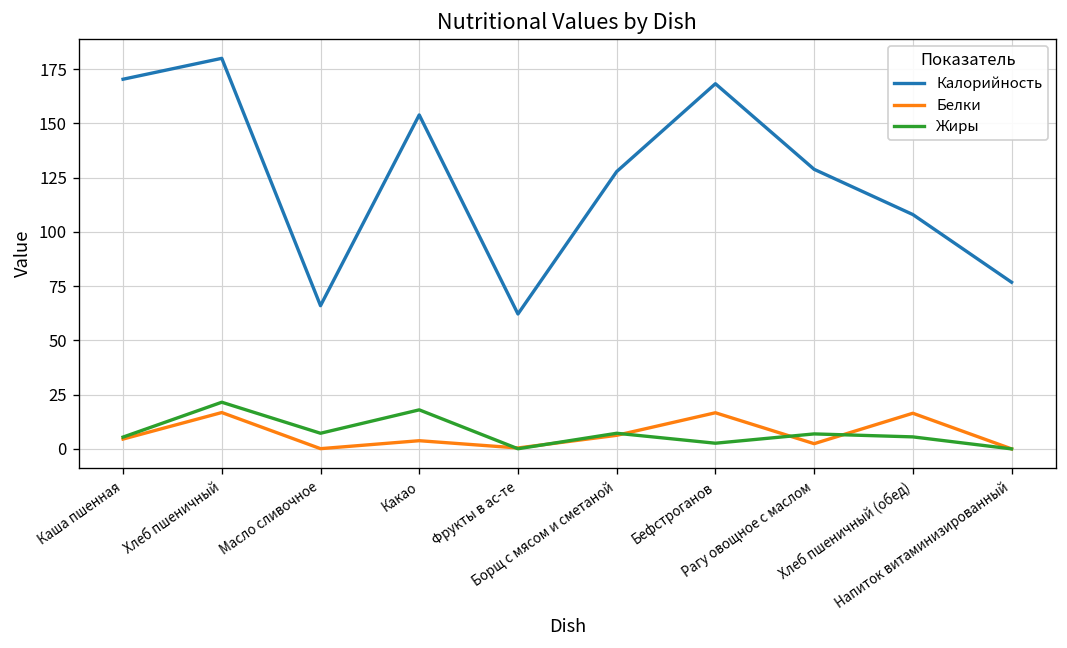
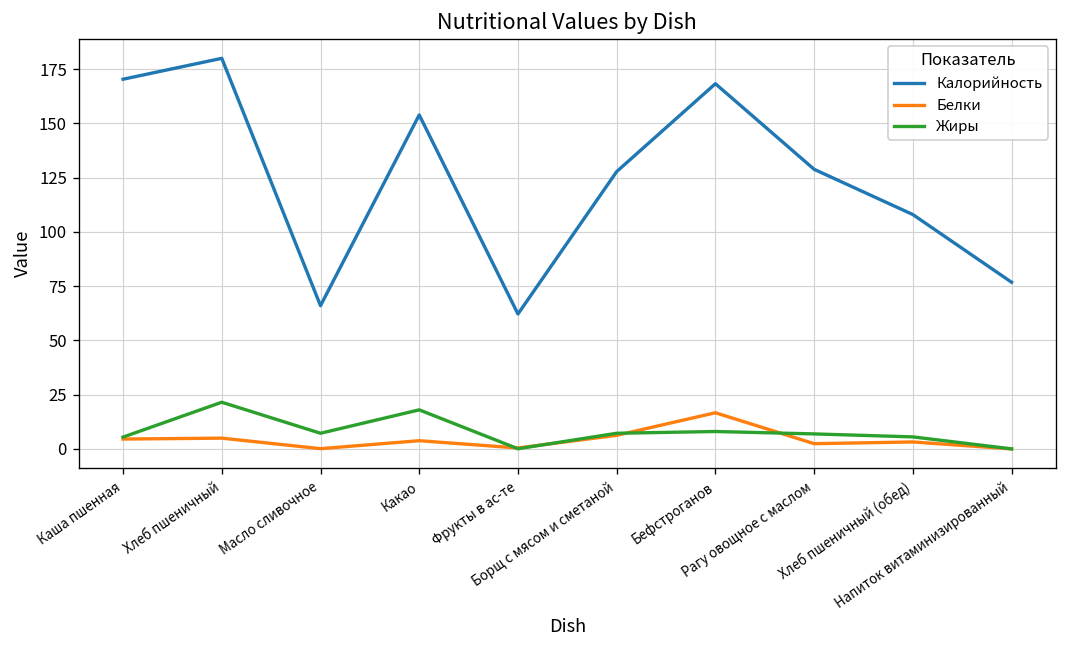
  {
    "Калорийность": {
      "Каша пшенная": 170,
      "Хлеб пшеничный": 180,
      "Масло сливочное": 66,
      "Какао": 154,
      "Фрукты в ас-те": 62,
      "Борщ с мясом и сметаной": 128,
      "Бефстроганов": 168,
      "Рагу овощное с маслом": 129,
      "Хлеб пшеничный (обед)": 108,
      "Напиток витаминизированный": 77
    },
    "Белки": {
-     "Хлеб пшеничный": 17,
+     "Хлеб пшеничный": 5,
      "Масло сливочное": 0,
      "Какао": 4,
      "Бефстроганов": 17,
      "Рагу овощное с маслом": 2,
-     "Хлеб пшеничный (обед)": 16
+     "Хлеб пшеничный (обед)": 3
    },
    "Жиры": {
      "Хлеб пшеничный": 22,
      "Масло сливочное": 7,
      "Какао": 18,
-     "Бефстроганов": 3,
+     "Бефстроганов": 8,
      "Рагу овощное с маслом": 7,
      "Хлеб пшеничный (обед)": 6
    }
  }
